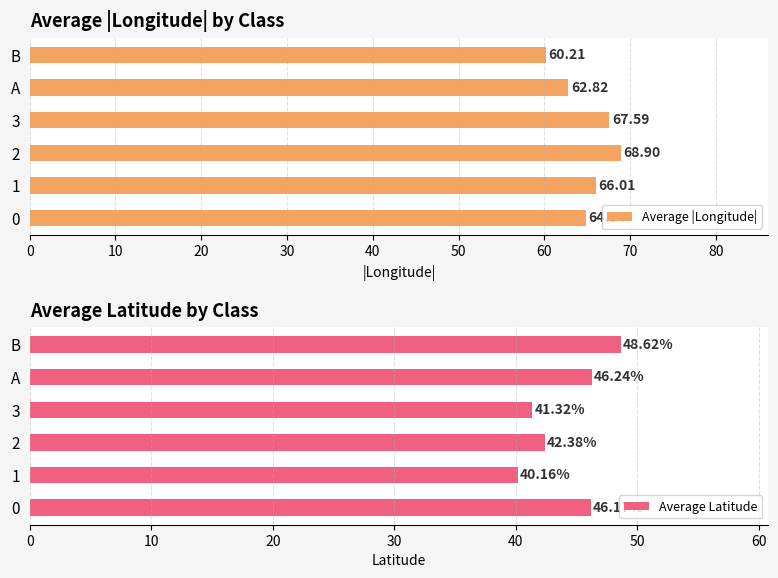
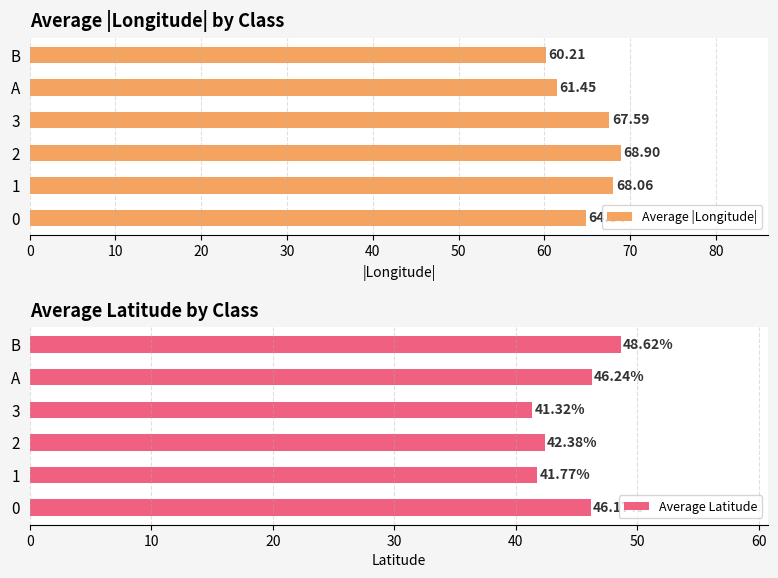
  {
    "Average |Longitude| by Class": {
      "B": "60.21",
-     "A": "62.82",
+     "A": "61.45",
      "3": "67.59",
      "2": "68.90",
-     "1": "66.01"
+     "1": "68.06"
    },
    "Average Latitude by Class": {
      "B": "48.62%",
      "A": "46.24%",
      "3": "41.32%",
      "2": "42.38%",
-     "1": "40.16%"
+     "1": "41.77%"
    }
  }
